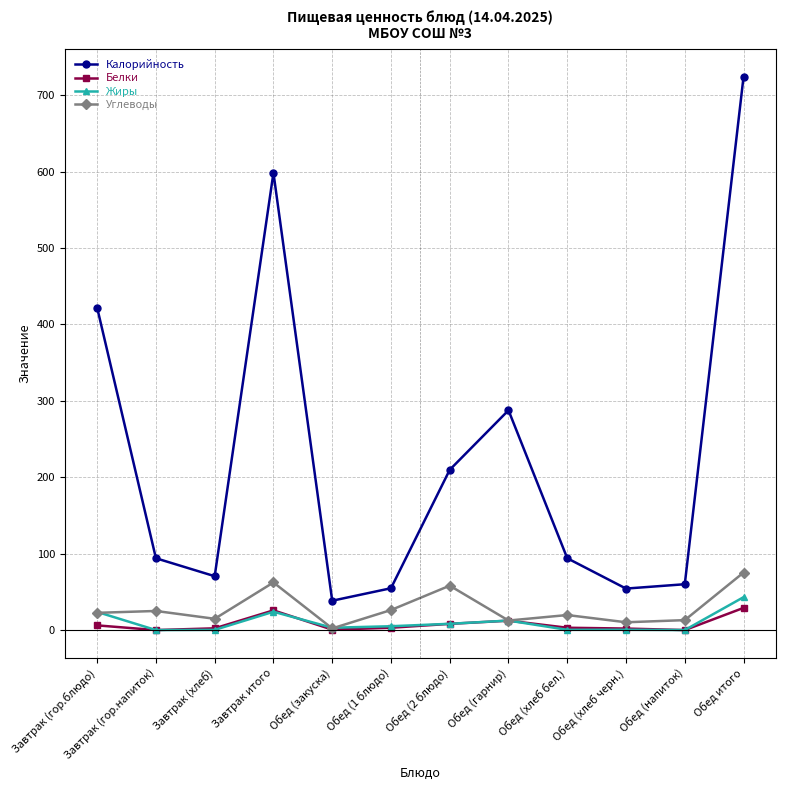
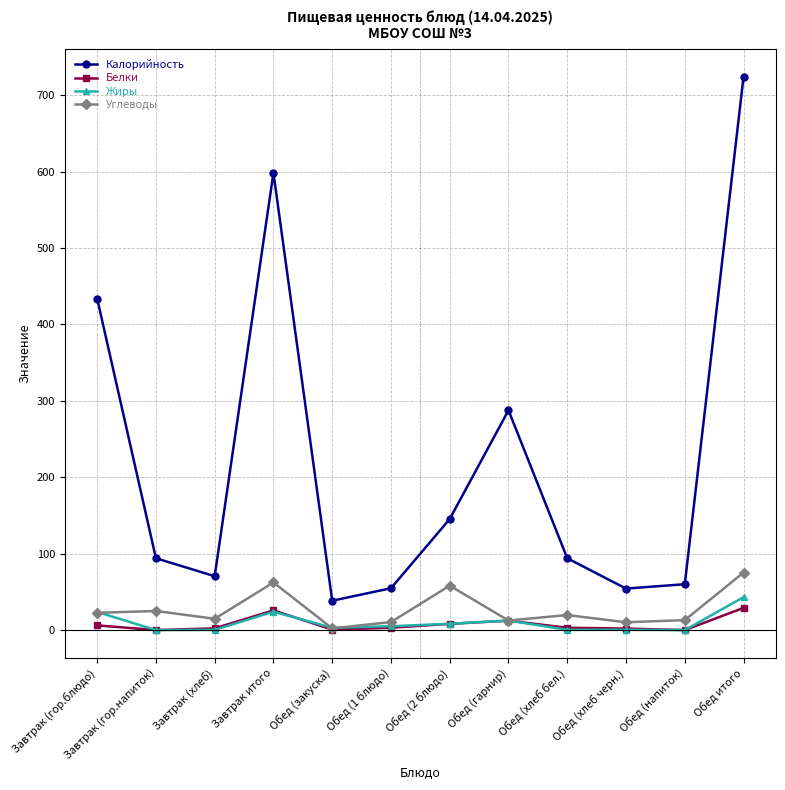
  {
    "Калорийность": {
-     "Завтрак (гор.блюдо)": 420,
+     "Завтрак (гор.блюдо)": 430,
      "Завтрак (гор.напиток)": 90,
      "Завтрак (хлеб)": 70,
      "Завтрак итого": 600,
      "Обед (закуска)": 40,
      "Обед (1 блюдо)": 50,
-     "Обед (2 блюдо)": 210,
+     "Обед (2 блюдо)": 150,
      "Обед (гарнир)": 290,
      "Обед (хлеб бел.)": 90,
      "Обед (хлеб черн.)": 50,
      "Обед (напиток)": 60,
      "Обед итого": 720
    },
    "Белки": {
      "Завтрак (гор.блюдо)": 10,
      "Обед итого": 30
    },
    "Жиры": {
      "Обед итого": 40
    },
    "Углеводы": {
      "Завтрак (гор.напиток)": 30,
      "Завтрак (хлеб)": 10,
      "Завтрак итого": 60,
-     "Обед (1 блюдо)": 30,
+     "Обед (1 блюдо)": 10,
      "Обед (2 блюдо)": 60,
      "Обед (хлеб бел.)": 20,
      "Обед (хлеб черн.)": 10,
      "Обед (напиток)": 10,
      "Обед итого": 80
    }
  }
